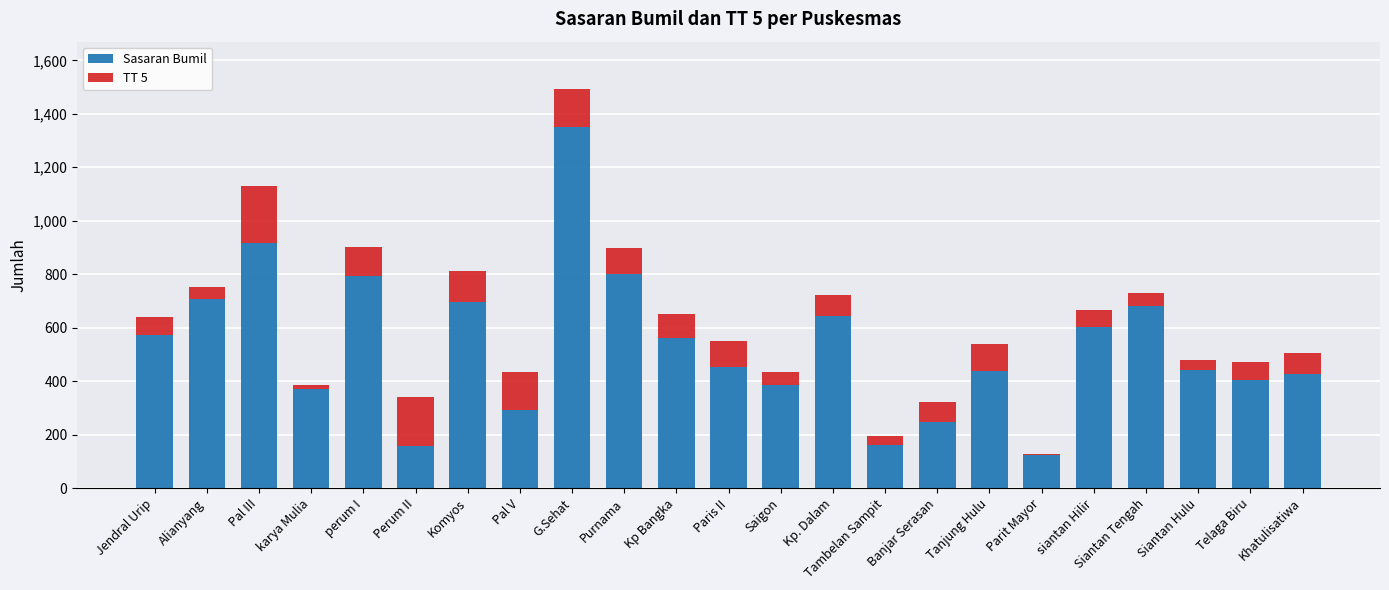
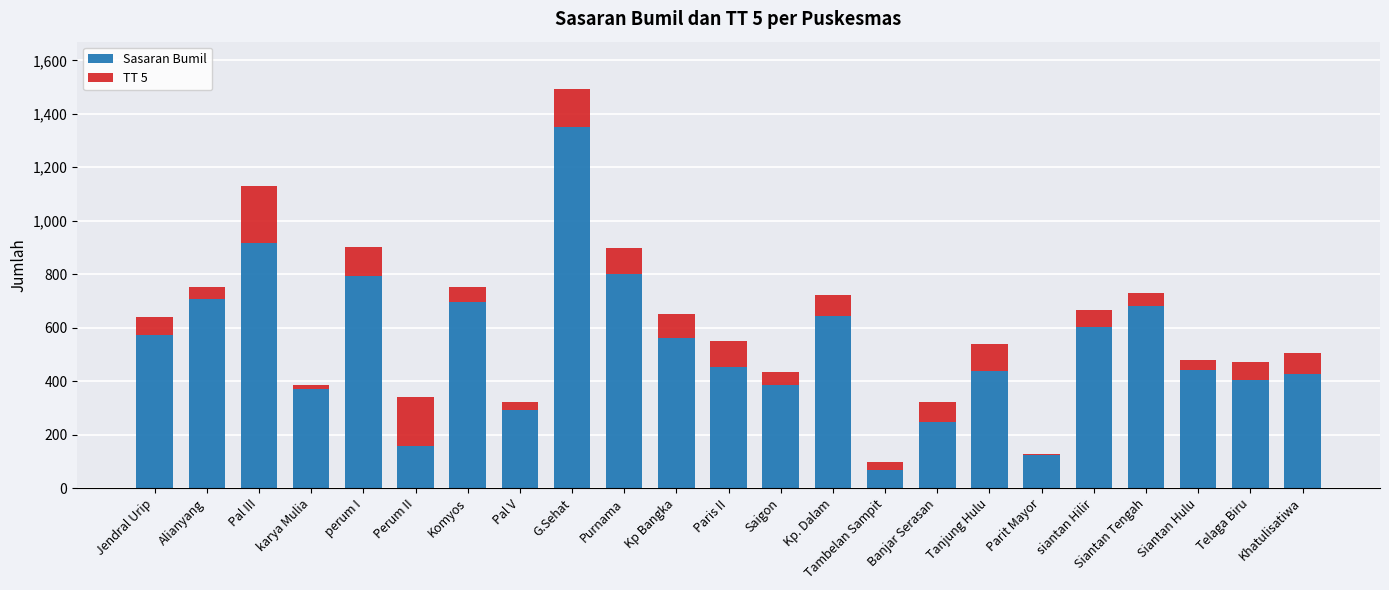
  {
    "Sasaran Bumil": {
      "Jendral Urip": "570",
      "Alianyang": "710",
      "Pal III": "920",
      "karya Mulia": "370",
      "perum I": "790",
      "Perum II": "160",
      "Komyos": "700",
      "Pal V": "290",
      "G.Sehat": "1,350",
      "Purnama": "800",
      "Kp Bangka": "560",
      "Paris II": "450",
      "Saigon": "390",
      "Kp. Dalam": "640",
-     "Tambelan Sampit": "160",
+     "Tambelan Sampit": "70",
      "Banjar Serasan": "250",
      "Tanjung Hulu": "440",
      "Parit Mayor": "120",
      "siantan Hilir": "600",
      "Siantan Tengah": "680",
      "Siantan Hulu": "440",
      "Telaga Biru": "400",
      "Khatulisatiwa": "430"
    },
    "TT 5": {
      "Jendral Urip": "70",
      "Alianyang": "50",
      "Pal III": "210",
      "karya Mulia": "20",
      "perum I": "110",
      "Perum II": "180",
-     "Komyos": "120",
-     "Pal V": "140",
+     "Komyos": "60",
+     "Pal V": "30",
      "G.Sehat": "140",
      "Purnama": "100",
      "Kp Bangka": "90",
      "Paris II": "100",
      "Saigon": "50",
      "Kp. Dalam": "80",
      "Tambelan Sampit": "30",
      "Banjar Serasan": "70",
      "Tanjung Hulu": "100",
      "siantan Hilir": "60",
      "Siantan Tengah": "50",
      "Siantan Hulu": "40",
      "Telaga Biru": "70",
      "Khatulisatiwa": "80"
    }
  }
